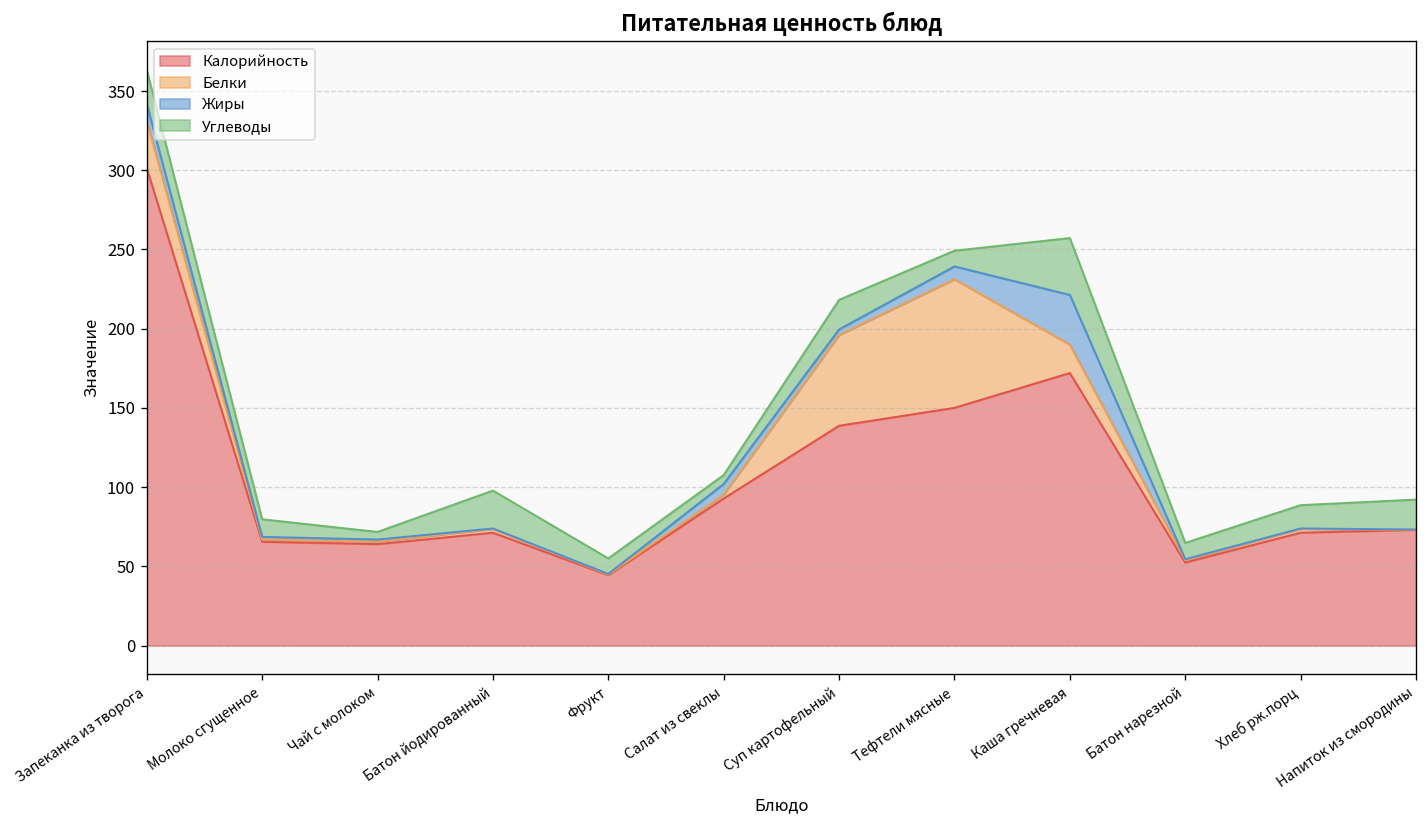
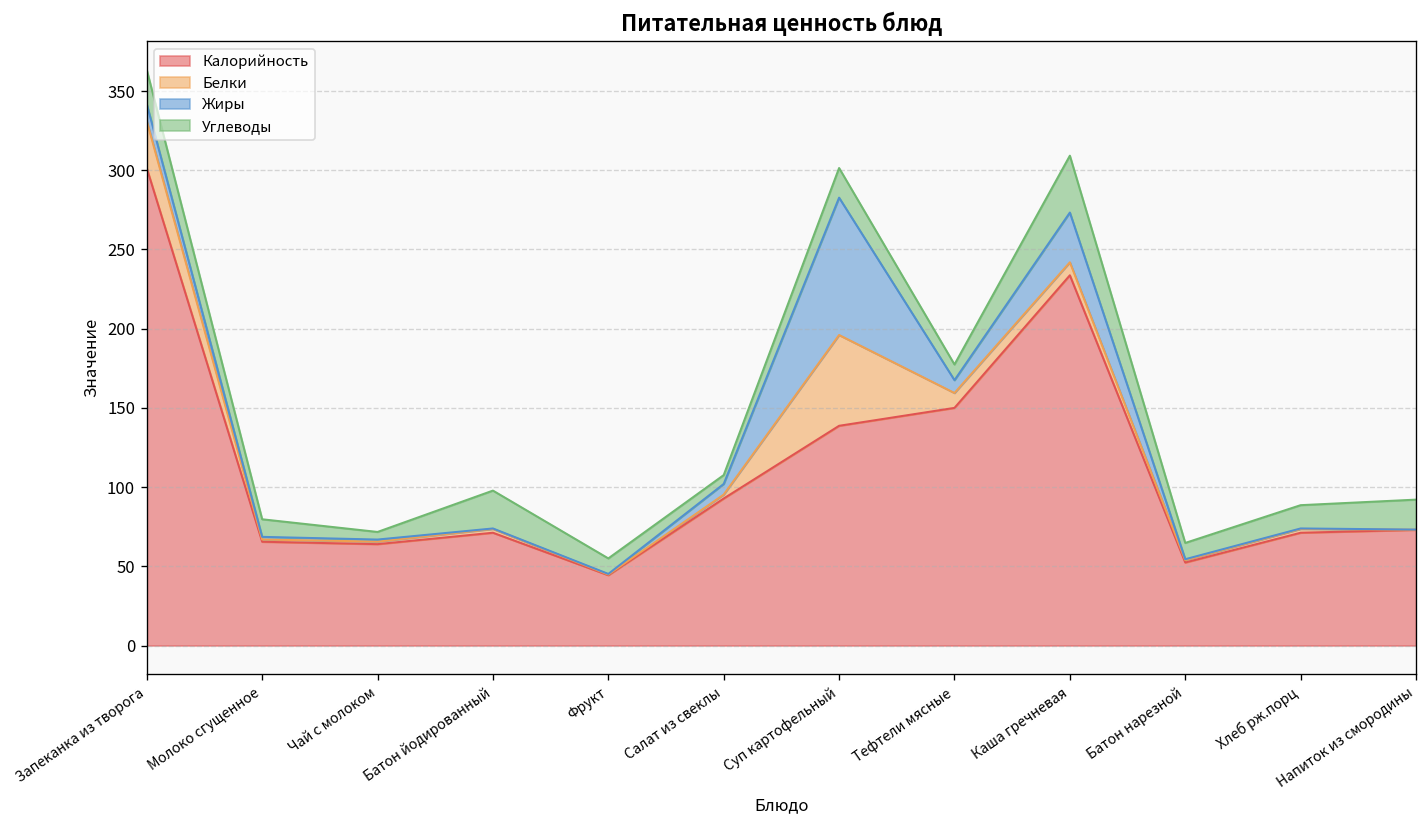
  {
    "Калорийность": {
      "Запеканка из творога": 301,
      "Батон йодированный": 71,
      "Салат из свеклы": 93,
      "Суп картофельный": 139,
      "Тефтели мясные": 150,
-     "Каша гречневая": 172,
+     "Каша гречневая": 234,
      "Хлеб рж.порц": 71
    },
    "Белки": {
      "Запеканка из творога": 30,
      "Салат из свеклы": 2,
      "Суп картофельный": 57,
-     "Тефтели мясные": 81,
-     "Каша гречневая": 18
+     "Тефтели мясные": 9,
+     "Каша гречневая": 8
    },
    "Жиры": {
      "Запеканка из творога": 11,
      "Салат из свеклы": 7,
-     "Суп картофельный": 4,
+     "Суп картофельный": 87,
      "Тефтели мясные": 8,
      "Каша гречневая": 31
    },
    "Углеводы": {
      "Запеканка из творога": 22,
      "Молоко сгущенное": 11,
      "Чай с молоком": 5,
      "Батон йодированный": 24,
      "Фрукт": 10,
      "Салат из свеклы": 6,
      "Суп картофельный": 19,
      "Тефтели мясные": 10,
      "Каша гречневая": 36,
      "Батон нарезной": 10,
      "Хлеб рж.порц": 15,
      "Напиток из смородины": 19
    }
  }
